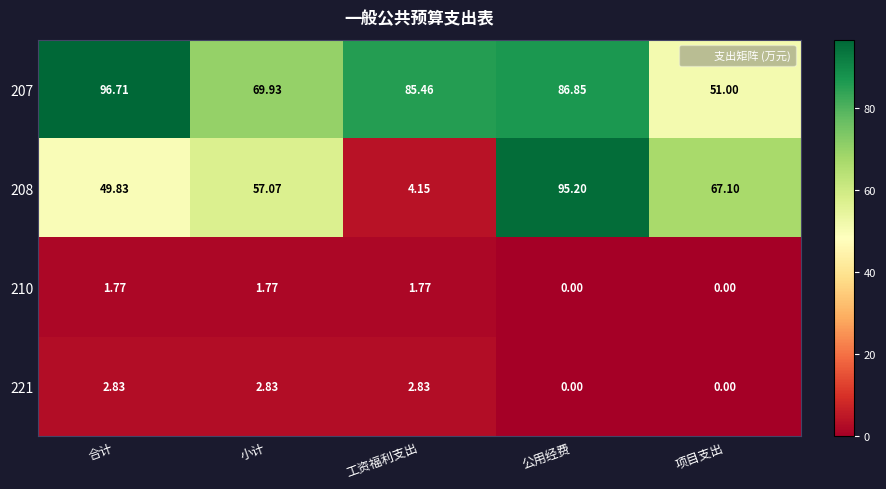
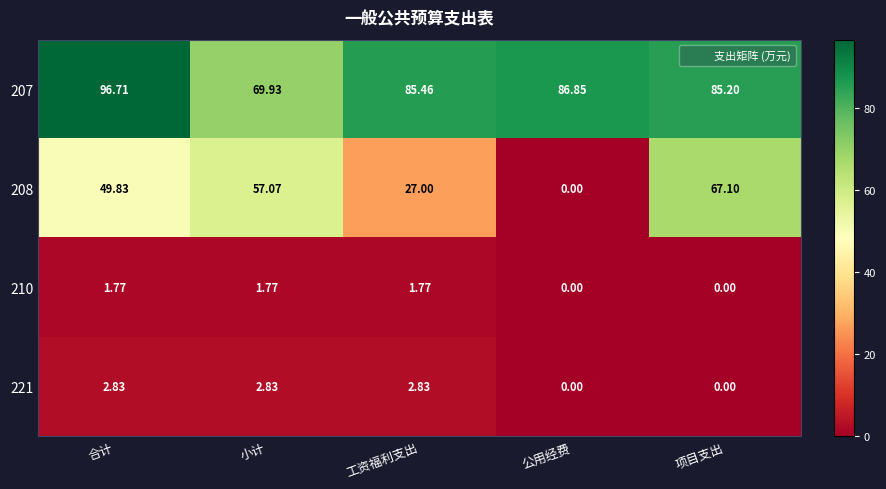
  {
    "207": {
      "合计": 96.71,
      "小计": 69.93,
      "工资福利支出": 85.46,
      "公用经费": 86.85,
-     "项目支出": 51.00
+     "项目支出": 85.20
    },
    "208": {
      "合计": 49.83,
      "小计": 57.07,
-     "工资福利支出": 4.15,
-     "公用经费": 95.20,
+     "工资福利支出": 27.00,
+     "公用经费": 0.00,
      "项目支出": 67.10
    },
    "210": {
      "合计": 1.77,
      "小计": 1.77,
      "工资福利支出": 1.77,
      "公用经费": 0.00,
      "项目支出": 0.00
    },
    "221": {
      "合计": 2.83,
      "小计": 2.83,
      "工资福利支出": 2.83,
      "公用经费": 0.00,
      "项目支出": 0.00
    }
  }
